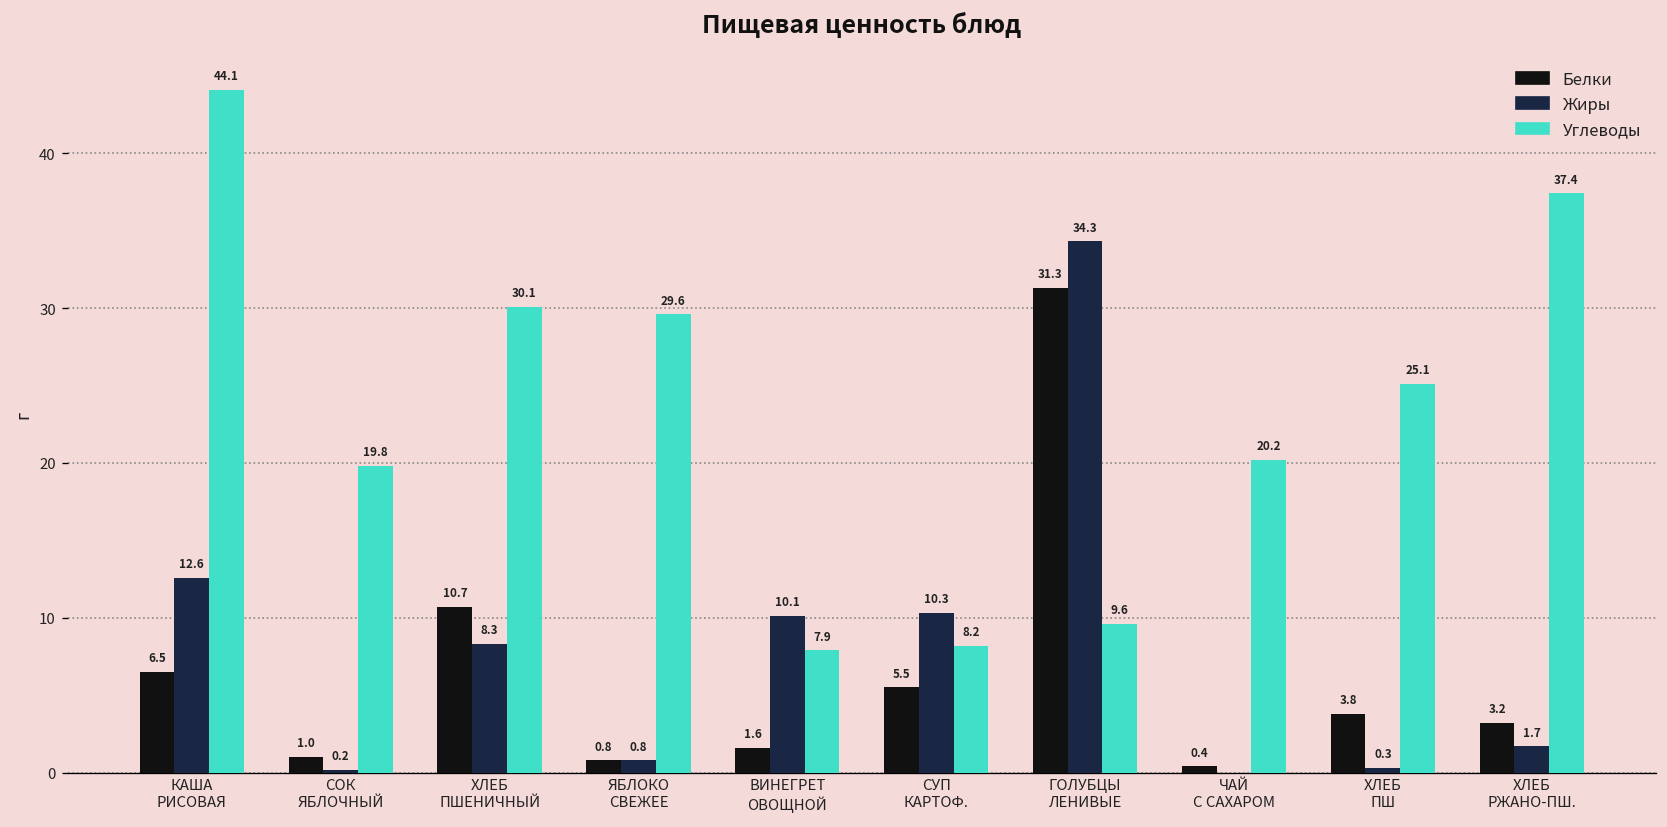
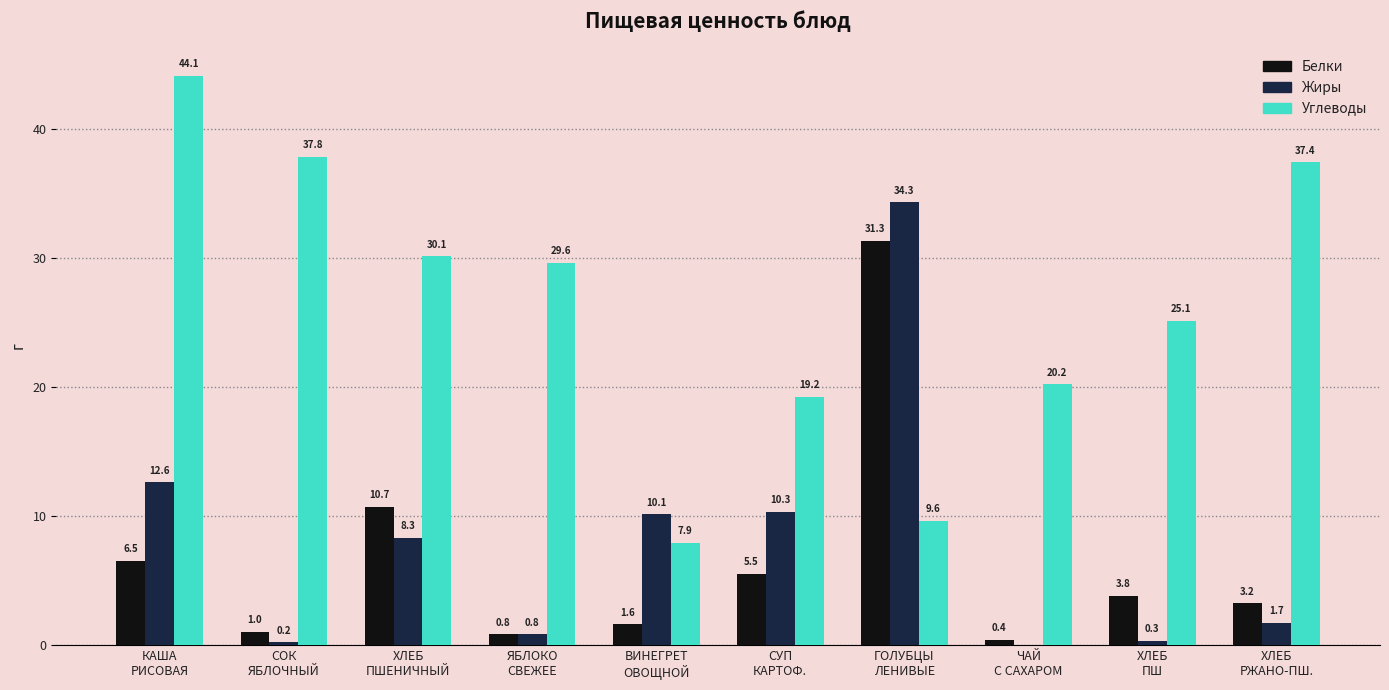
  {
    "Углеводы": {
      "КАША РИСОВАЯ": 44.1,
-     "СОК ЯБЛОЧНЫЙ": 19.8,
+     "СОК ЯБЛОЧНЫЙ": 37.8,
      "ХЛЕБ ПШЕНИЧНЫЙ": 30.1,
      "ЯБЛОКО СВЕЖЕЕ": 29.6,
      "ВИНЕГРЕТ ОВОЩНОЙ": 7.9,
-     "СУП КАРТОФ.": 8.2,
+     "СУП КАРТОФ.": 19.2,
      "ГОЛУБЦЫ ЛЕНИВЫЕ": 9.6,
      "ЧАЙ С САХАРОМ": 20.2,
      "ХЛЕБ ПШ": 25.1,
      "ХЛЕБ РЖАНО-ПШ.": 37.4
    }
  }
